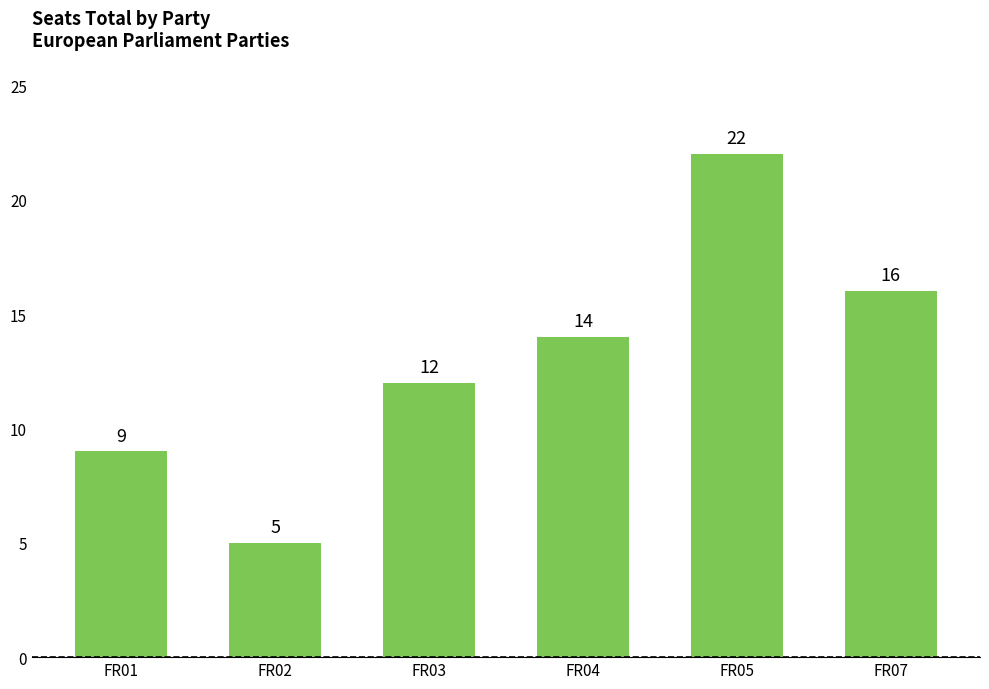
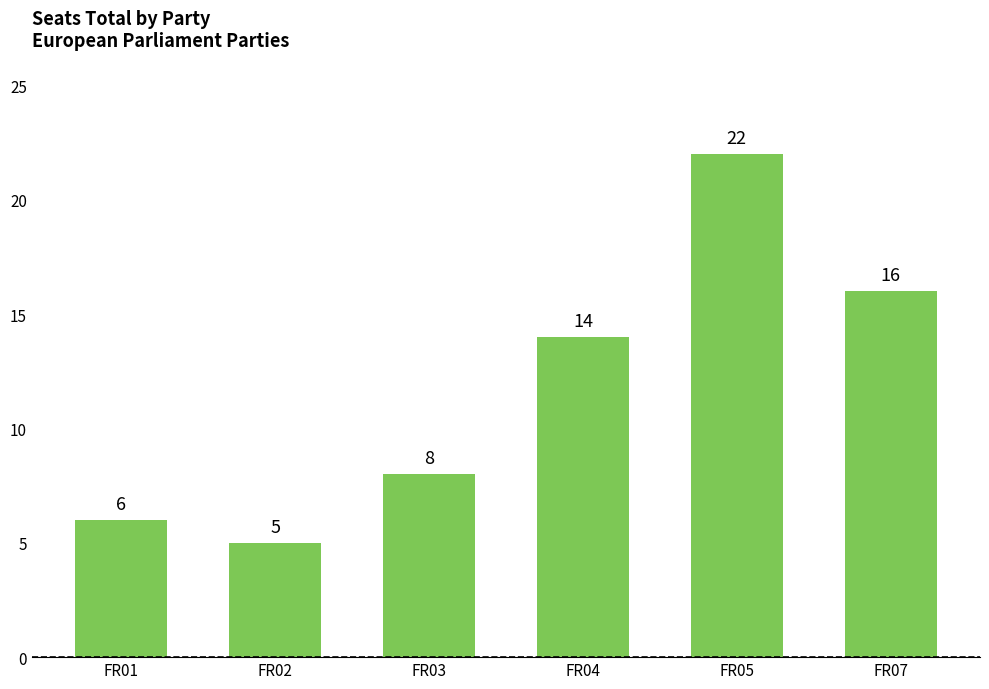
  {
-   "FR01": 9,
+   "FR01": 6,
    "FR02": 5,
-   "FR03": 12,
+   "FR03": 8,
    "FR04": 14,
    "FR05": 22,
    "FR07": 16
  }
